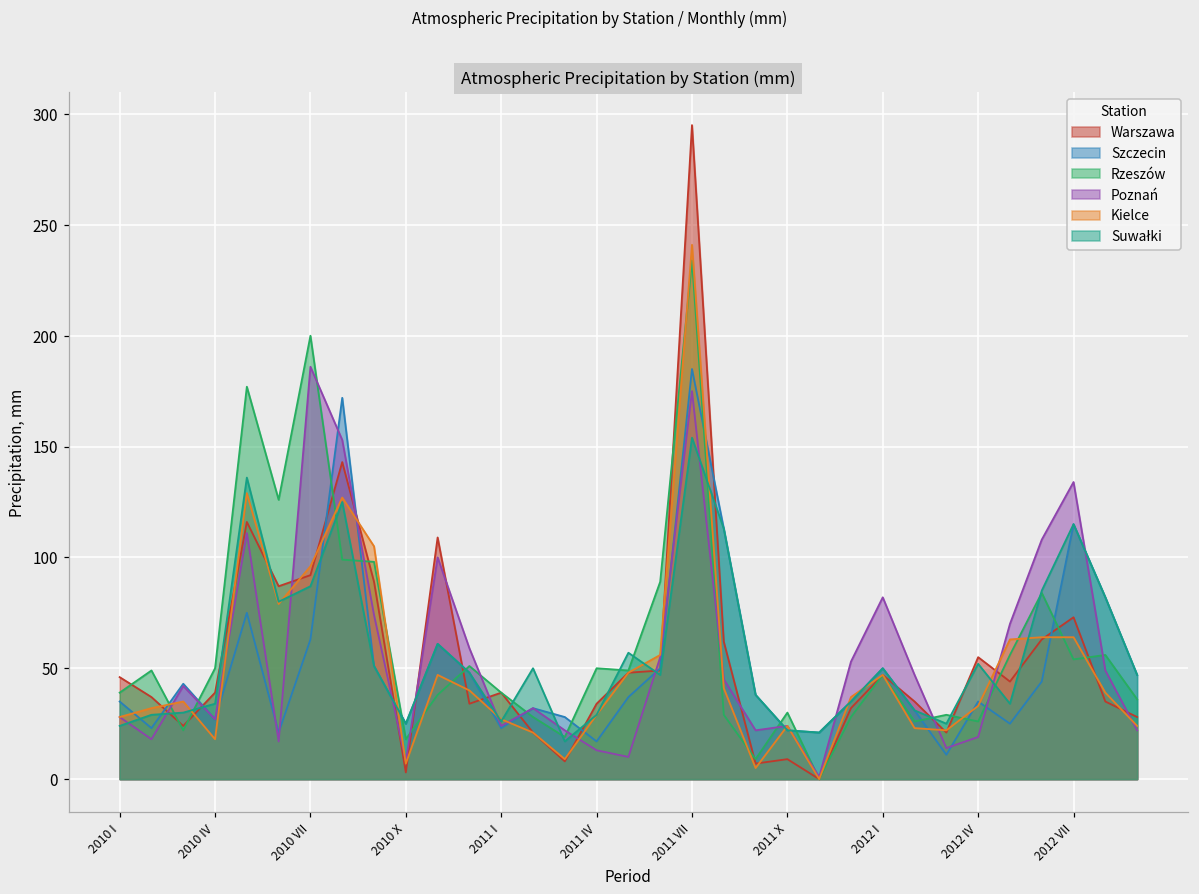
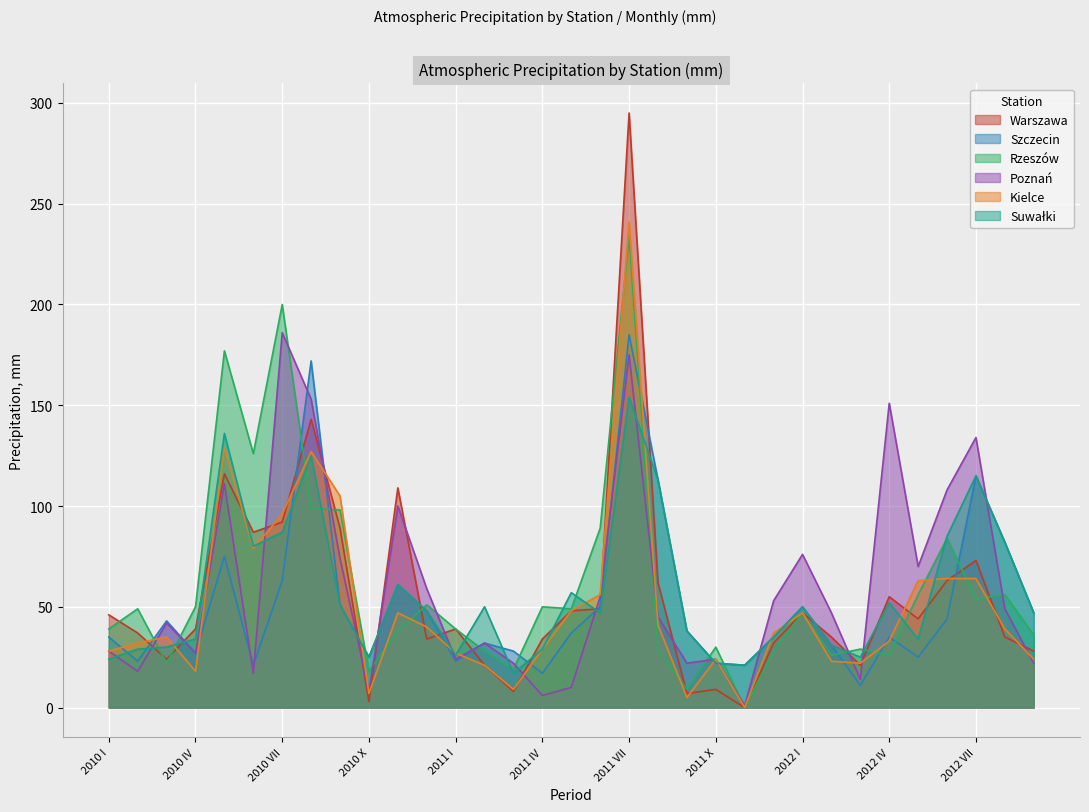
  {
    "Poznań": {
      "2010 VII": 186,
-     "2011 IV": 13,
+     "2011 IV": 6,
      "2011 VII": 175,
-     "2012 I": 82,
-     "2012 IV": 19,
+     "2012 I": 76,
+     "2012 IV": 151,
      "2012 VII": 134
    }
  }
